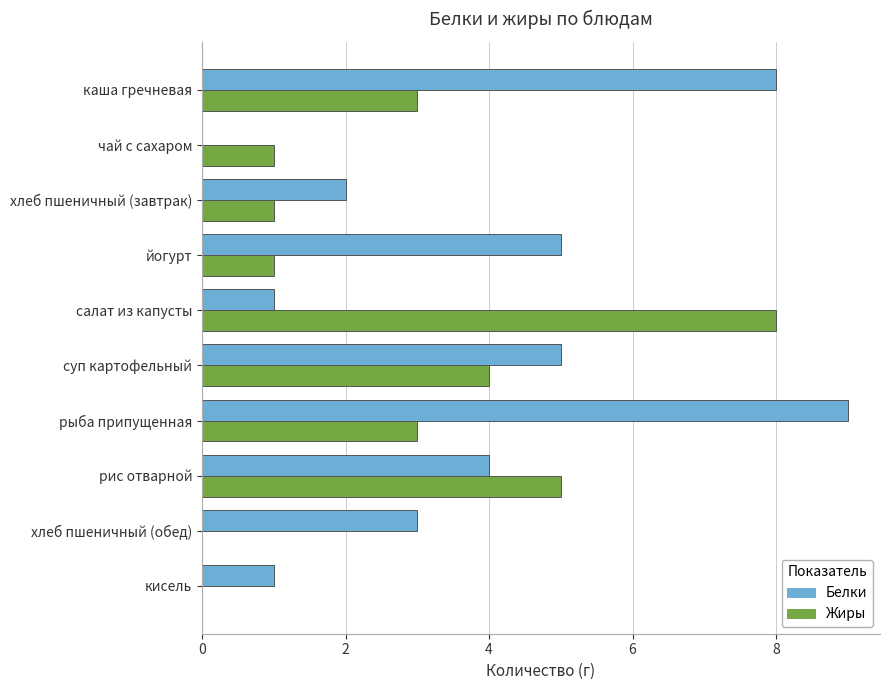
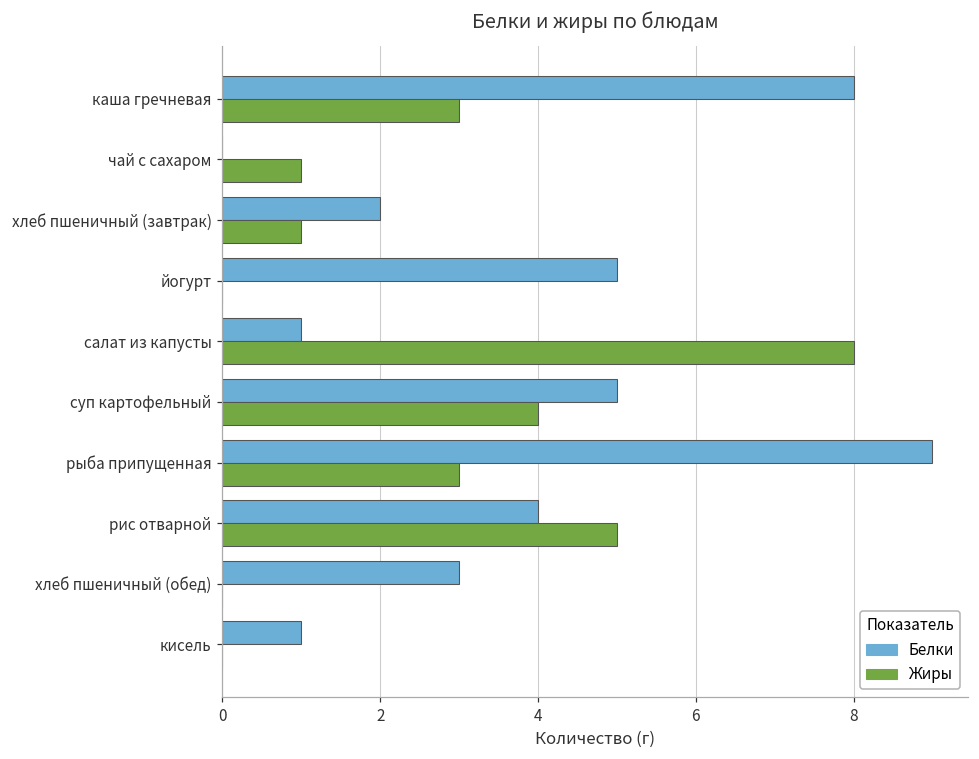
  {
    "Белки": {
      "каша гречневая": 8,
      "чай с сахаром": 0,
      "хлеб пшеничный (завтрак)": 2,
      "йогурт": 5,
      "салат из капусты": 1,
      "суп картофельный": 5,
      "рыба припущенная": 9,
      "рис отварной": 4,
      "хлеб пшеничный (обед)": 3,
      "кисель": 1
    },
    "Жиры": {
      "каша гречневая": 3,
      "чай с сахаром": 1,
      "хлеб пшеничный (завтрак)": 1,
-     "йогурт": 1,
+     "йогурт": 0,
      "салат из капусты": 8,
      "суп картофельный": 4,
      "рыба припущенная": 3,
      "рис отварной": 5,
      "хлеб пшеничный (обед)": 0,
      "кисель": 0
    }
  }
